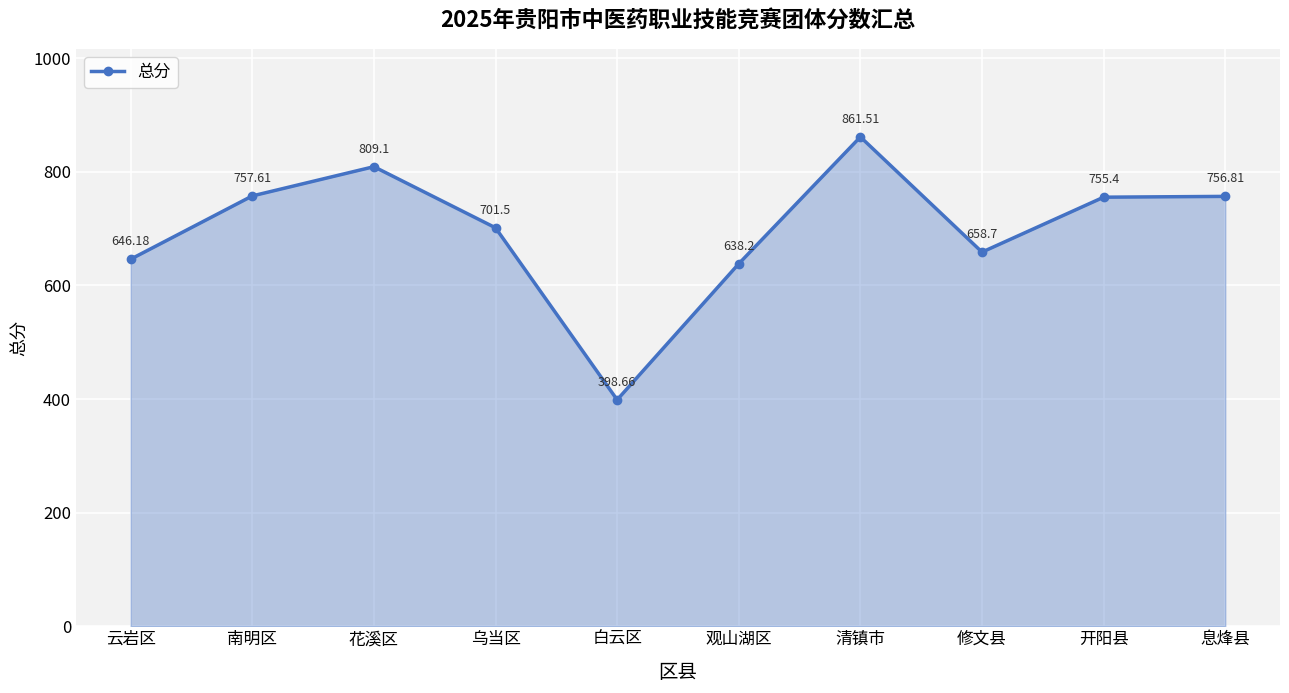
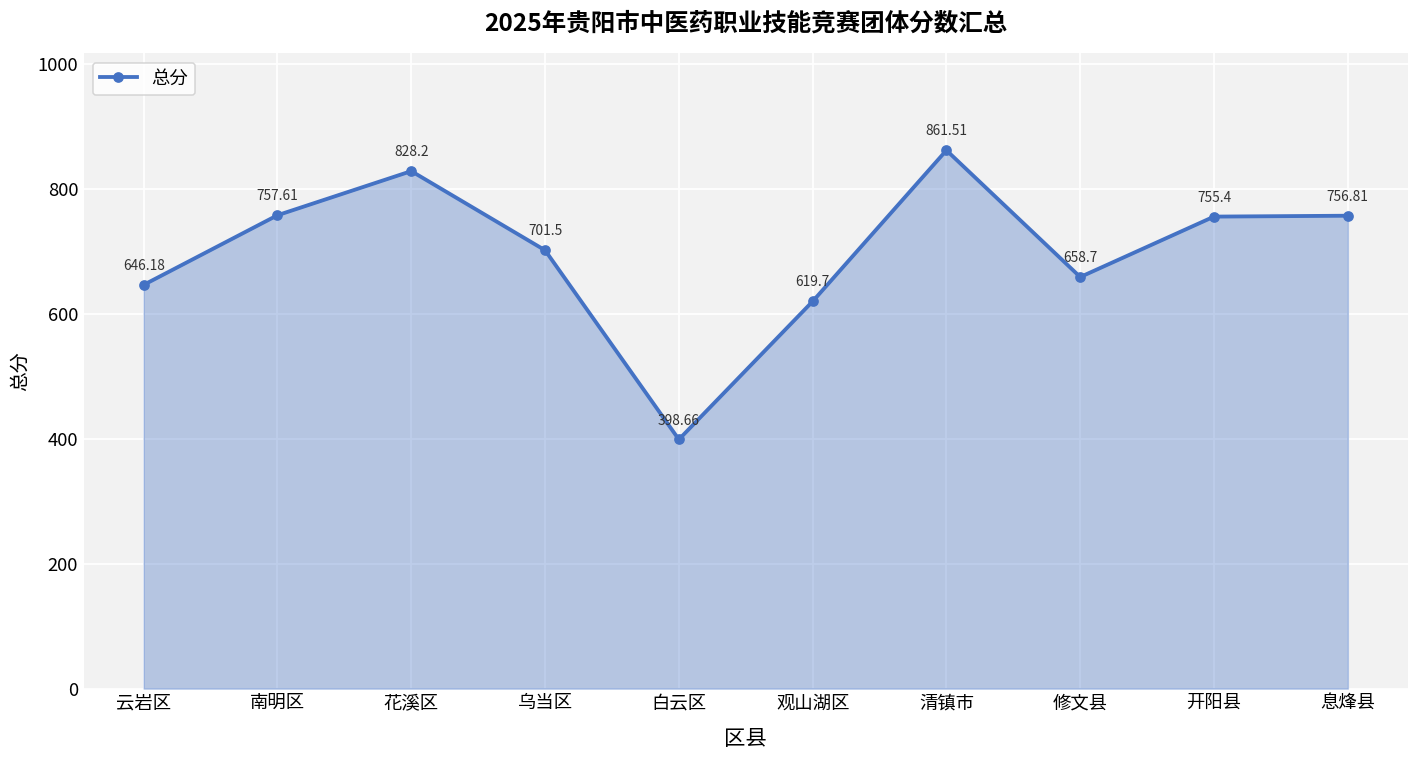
  {
    "云岩区": 646.18,
    "南明区": 757.61,
-   "花溪区": 809.1,
+   "花溪区": 828.2,
    "乌当区": 701.5,
    "白云区": 398.66,
-   "观山湖区": 638.2,
+   "观山湖区": 619.7,
    "清镇市": 861.51,
    "修文县": 658.7,
    "开阳县": 755.4,
    "息烽县": 756.81
  }
